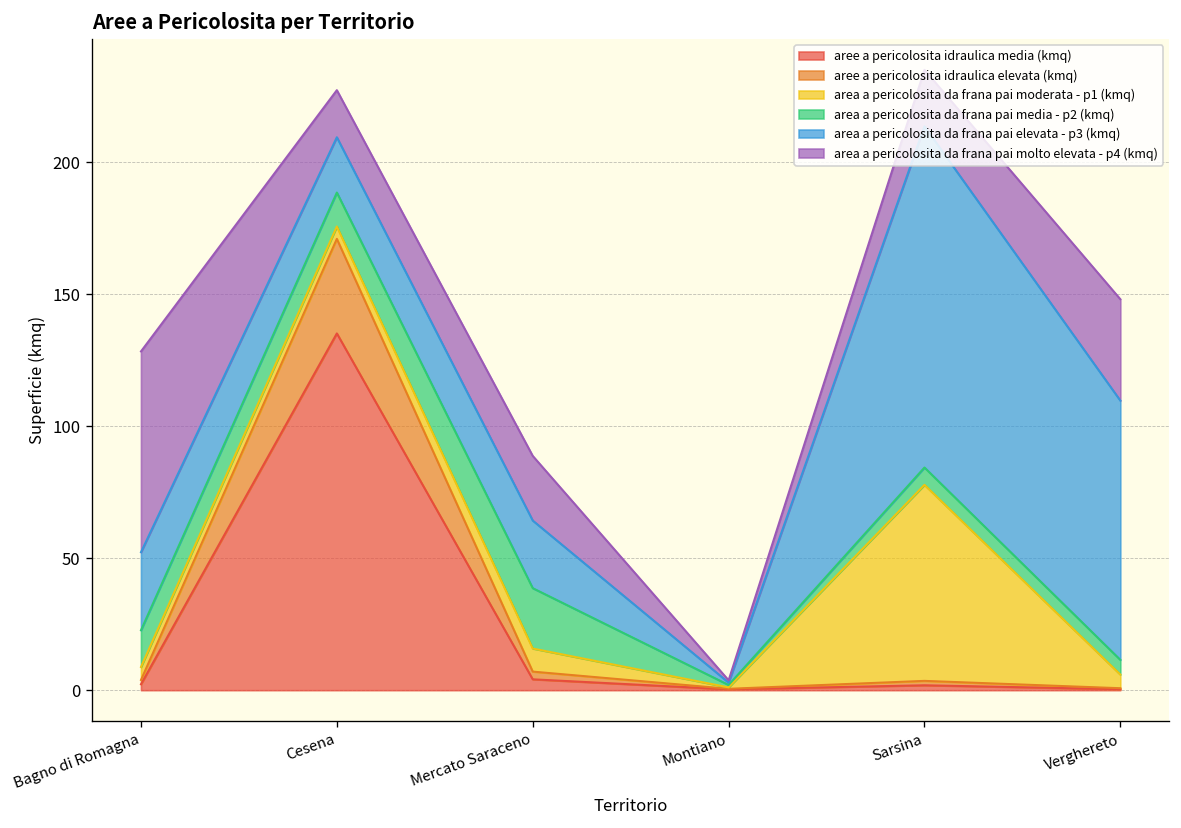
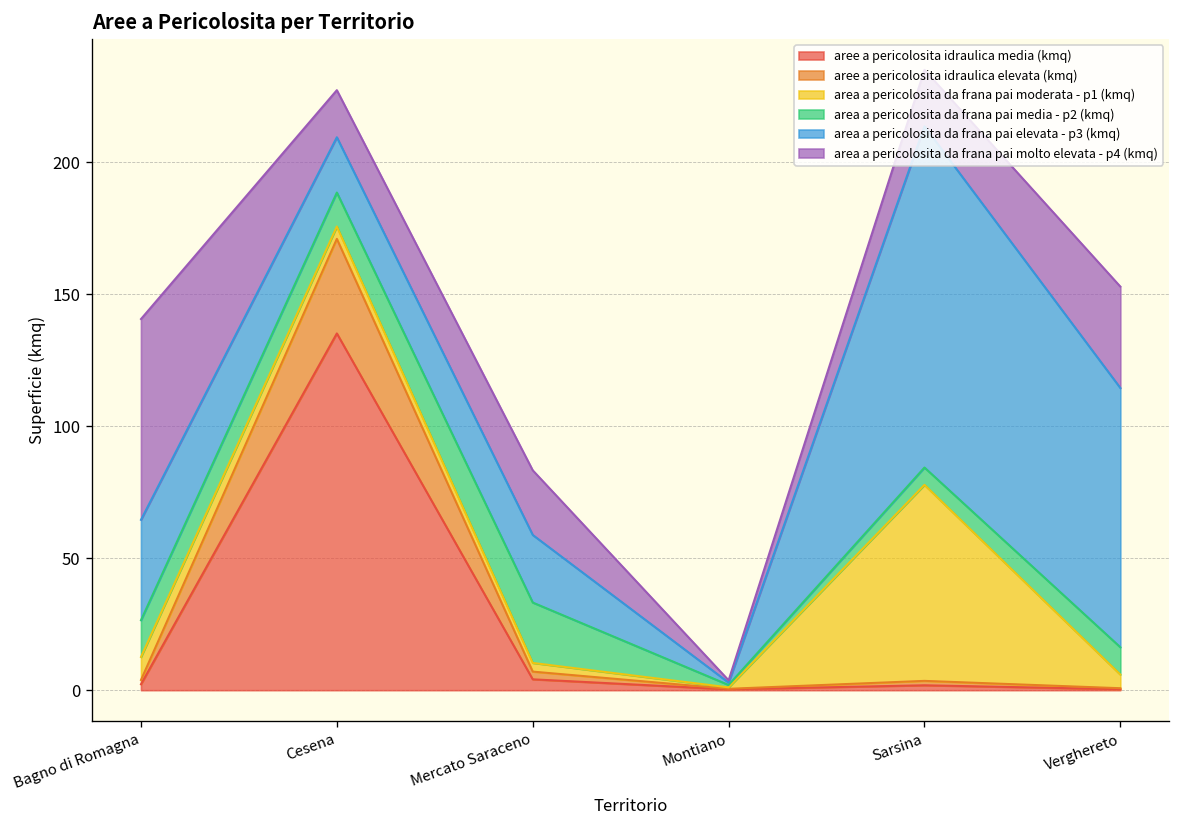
  {
    "area a pericolosita da frana pai moderata - p1 (kmq)": {
-     "Bagno di Romagna": 5,
+     "Bagno di Romagna": 9,
      "Cesena": 5,
-     "Mercato Saraceno": 9,
+     "Mercato Saraceno": 3,
      "Sarsina": 74,
      "Verghereto": 5
    },
    "area a pericolosita da frana pai media - p2 (kmq)": {
      "Bagno di Romagna": 14,
      "Cesena": 13,
      "Mercato Saraceno": 23,
      "Sarsina": 7,
-     "Verghereto": 6
+     "Verghereto": 10
    },
    "area a pericolosita da frana pai elevata - p3 (kmq)": {
-     "Bagno di Romagna": 30,
+     "Bagno di Romagna": 38,
      "Cesena": 21,
      "Mercato Saraceno": 26,
      "Verghereto": 98
    },
    "area a pericolosita da frana pai molto elevata - p4 (kmq)": {
      "Bagno di Romagna": 76,
      "Cesena": 18,
      "Mercato Saraceno": 24,
      "Verghereto": 38
    }
  }
